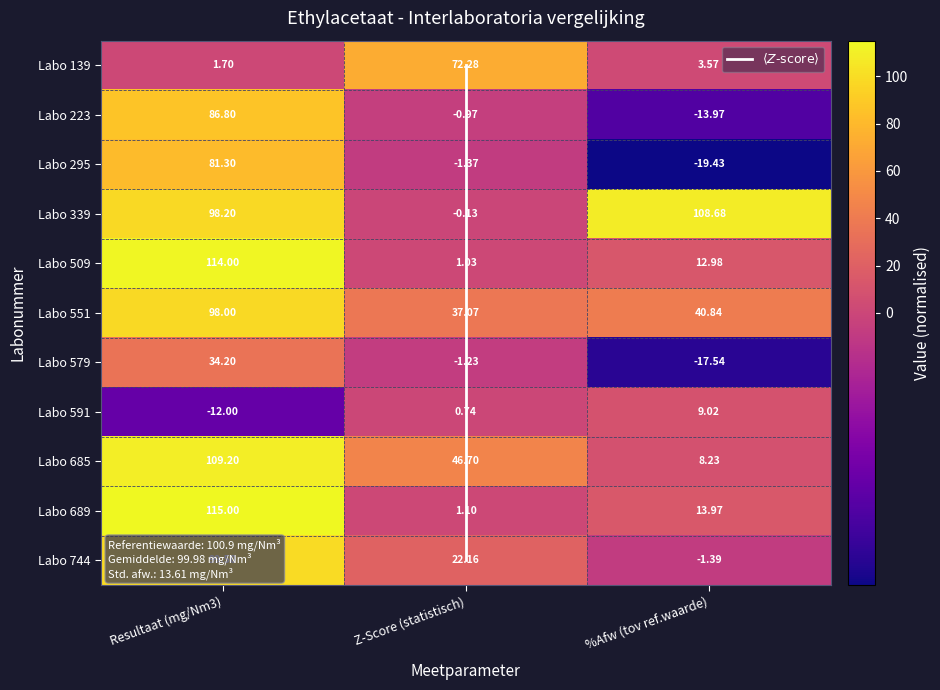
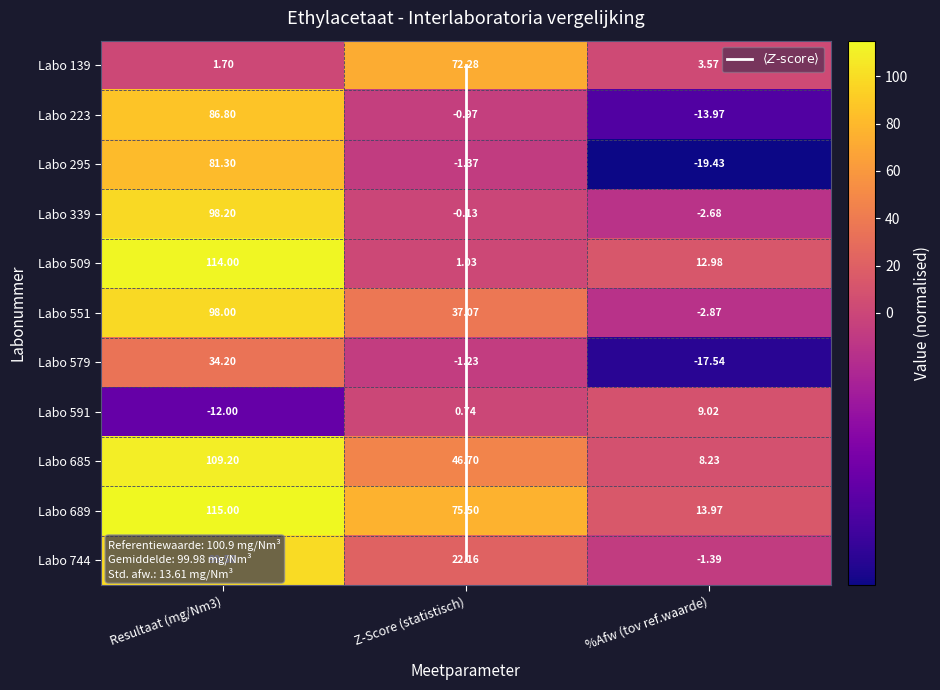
  {
    "Labo 139": {
      "Resultaat (mg/Nm3)": 1.70,
      "%Afw (tov ref.waarde)": 3.57
    },
    "Labo 223": {
      "Resultaat (mg/Nm3)": 86.80,
      "%Afw (tov ref.waarde)": -13.97
    },
    "Labo 295": {
      "Resultaat (mg/Nm3)": 81.30,
      "%Afw (tov ref.waarde)": -19.43
    },
    "Labo 339": {
      "Resultaat (mg/Nm3)": 98.20,
-     "%Afw (tov ref.waarde)": 108.68
+     "%Afw (tov ref.waarde)": -2.68
    },
    "Labo 509": {
      "Resultaat (mg/Nm3)": 114.00,
      "%Afw (tov ref.waarde)": 12.98
    },
    "Labo 551": {
      "Resultaat (mg/Nm3)": 98.00,
-     "%Afw (tov ref.waarde)": 40.84
+     "%Afw (tov ref.waarde)": -2.87
    },
    "Labo 579": {
      "Resultaat (mg/Nm3)": 34.20,
      "%Afw (tov ref.waarde)": -17.54
    },
    "Labo 591": {
      "Resultaat (mg/Nm3)": -12.00,
      "%Afw (tov ref.waarde)": 9.02
    },
    "Labo 685": {
      "Resultaat (mg/Nm3)": 109.20,
      "%Afw (tov ref.waarde)": 8.23
    },
    "Labo 689": {
      "Resultaat (mg/Nm3)": 115.00,
-     "Z-Score (statistisch)": 1.10,
+     "Z-Score (statistisch)": 75.50,
      "%Afw (tov ref.waarde)": 13.97
    },
    "Labo 744": {
      "%Afw (tov ref.waarde)": -1.39
    }
  }
